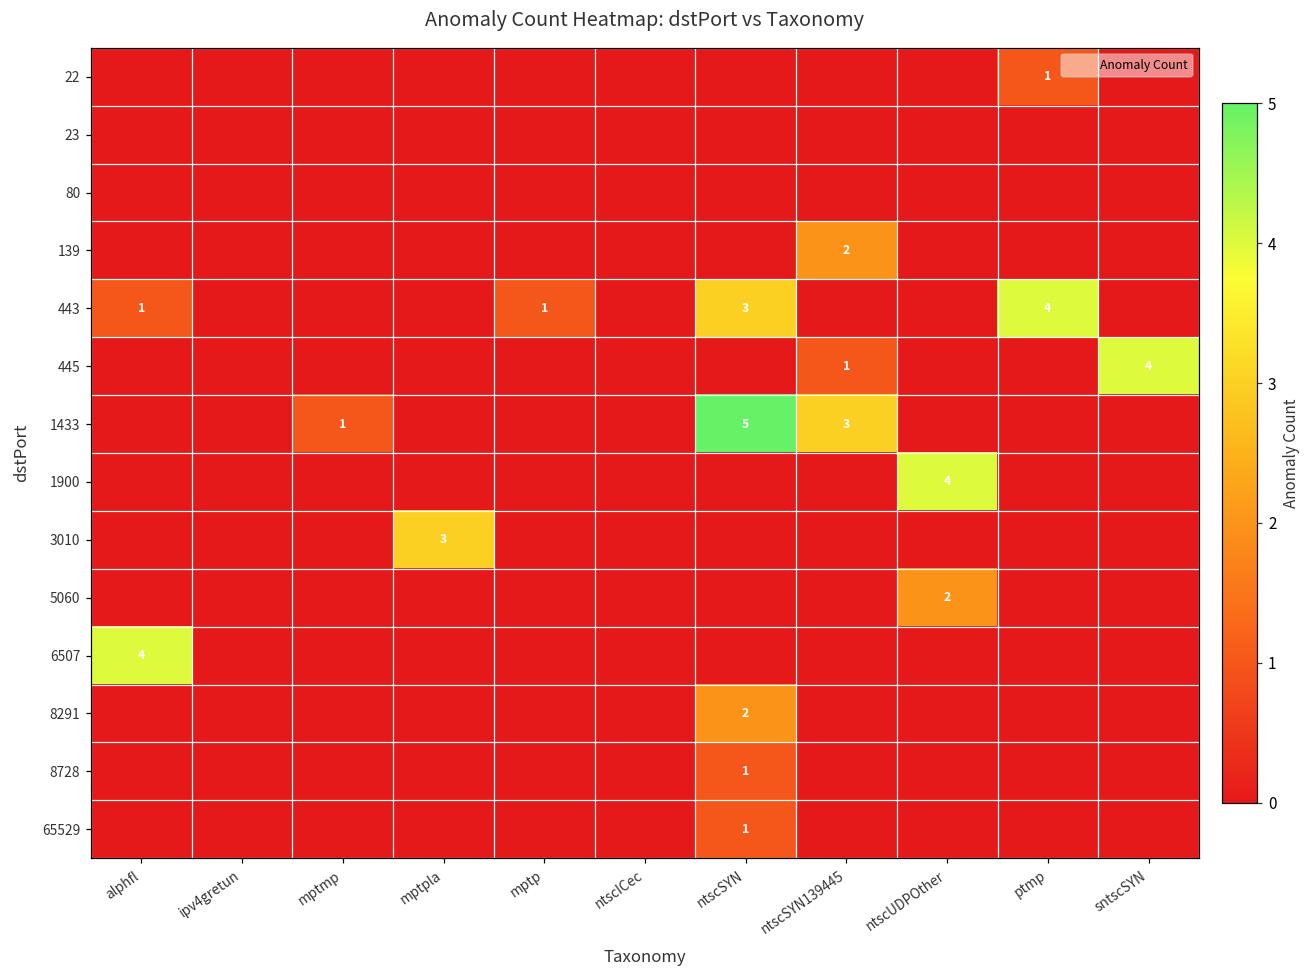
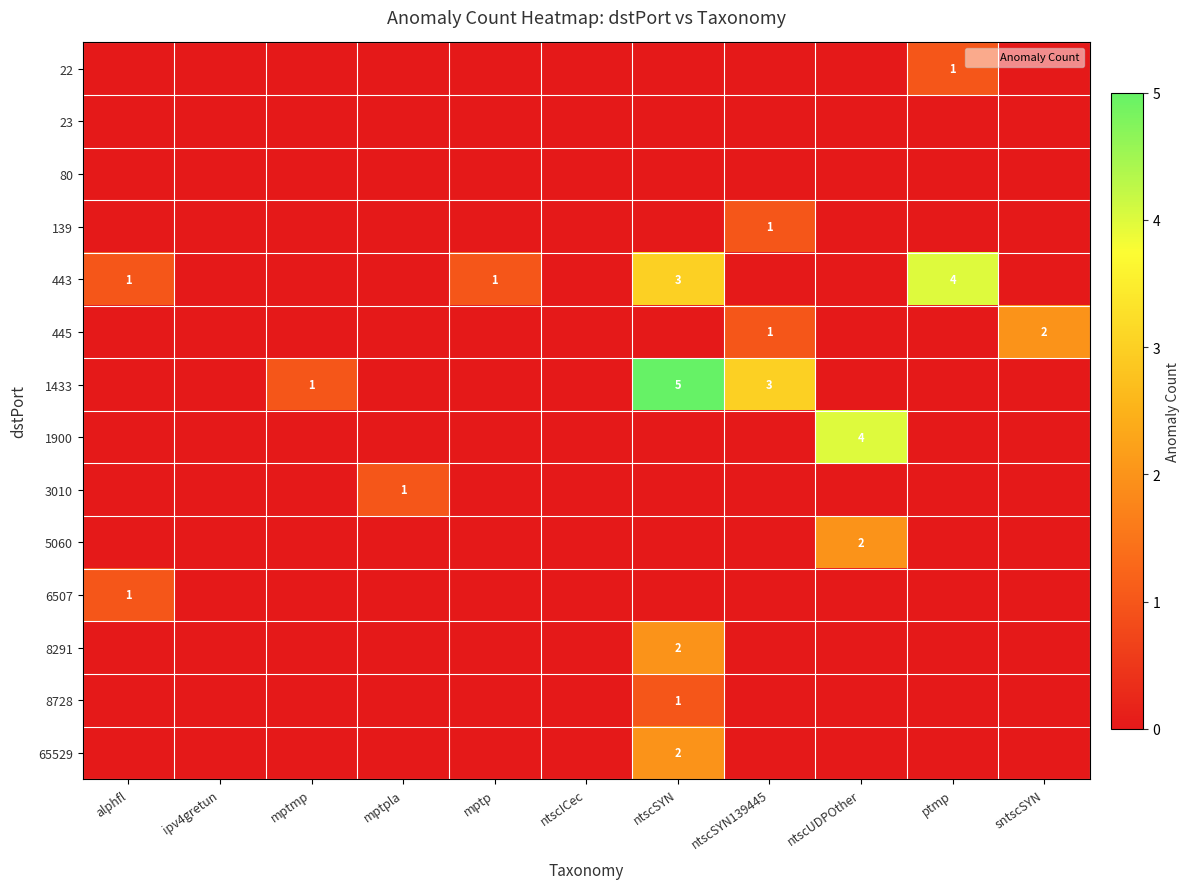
  {
    "22": {
      "ptmp": 1
    },
    "139": {
-     "ntscSYN139445": 2
+     "ntscSYN139445": 1
    },
    "443": {
      "alphfl": 1,
      "mptp": 1,
      "ntscSYN": 3,
      "ptmp": 4
    },
    "445": {
      "ntscSYN139445": 1,
-     "sntscSYN": 4
+     "sntscSYN": 2
    },
    "1433": {
      "mptmp": 1,
      "ntscSYN": 5,
      "ntscSYN139445": 3
    },
    "1900": {
      "ntscUDPOther": 4
    },
    "3010": {
-     "mptpla": 3
+     "mptpla": 1
    },
    "5060": {
      "ntscUDPOther": 2
    },
    "6507": {
-     "alphfl": 4
+     "alphfl": 1
    },
    "8291": {
      "ntscSYN": 2
    },
    "8728": {
      "ntscSYN": 1
    },
    "65529": {
-     "ntscSYN": 1
+     "ntscSYN": 2
    }
  }
